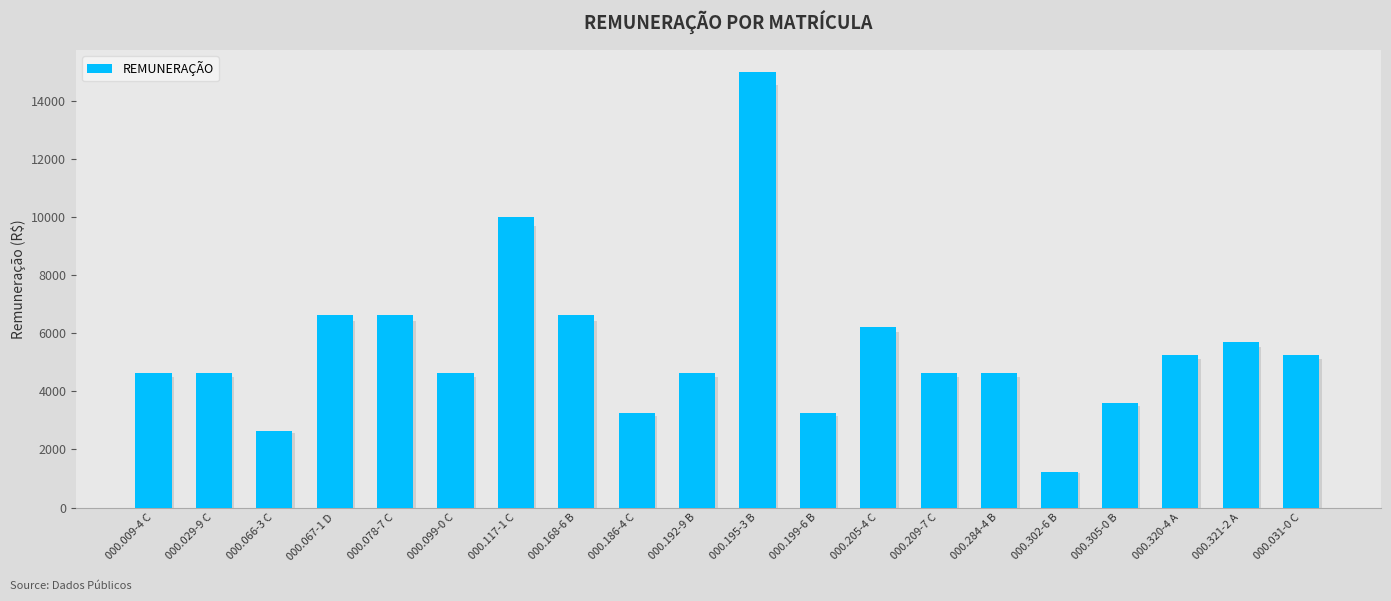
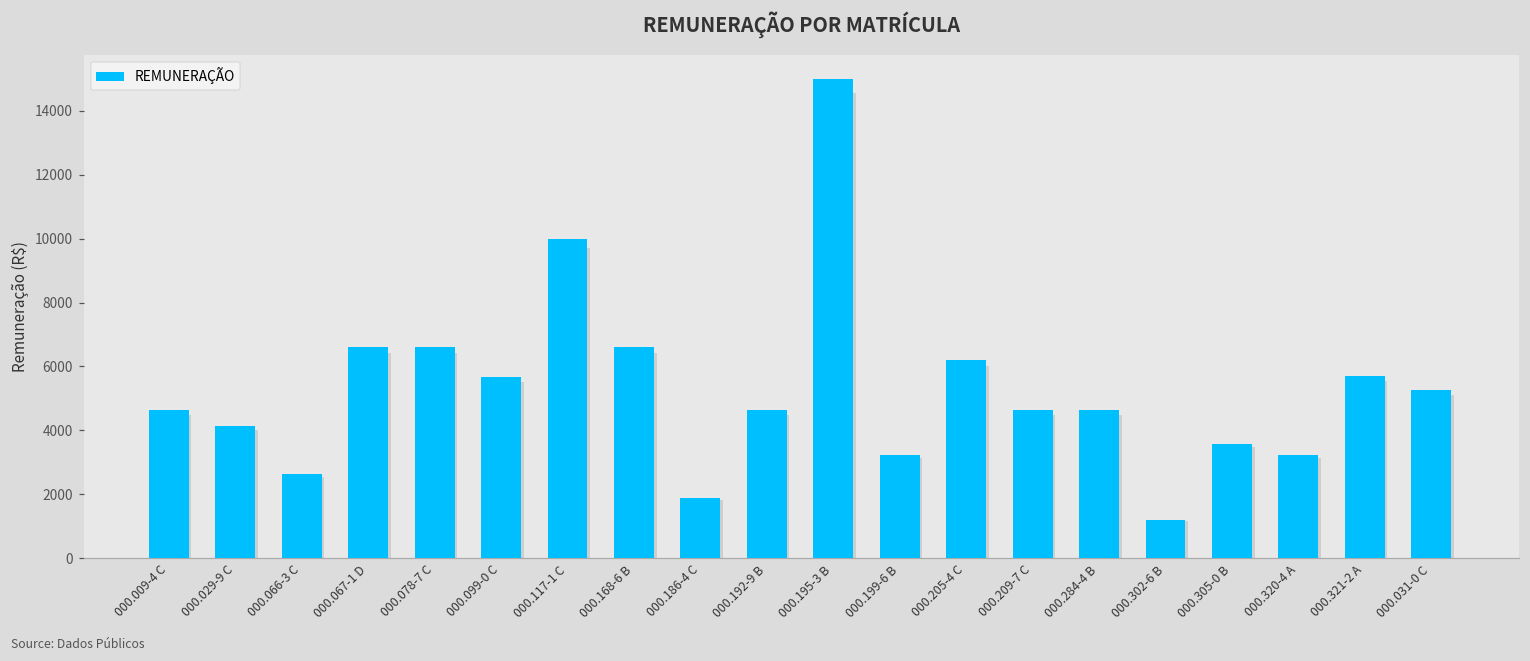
  {
    "000.009-4 C": 4600,
-   "000.029-9 C": 4600,
+   "000.029-9 C": 4100,
    "000.066-3 C": 2600,
    "000.067-1 D": 6600,
    "000.078-7 C": 6600,
-   "000.099-0 C": 4600,
+   "000.099-0 C": 5700,
    "000.117-1 C": 10000,
    "000.168-6 B": 6600,
-   "000.186-4 C": 3200,
+   "000.186-4 C": 1900,
    "000.192-9 B": 4600,
    "000.195-3 B": 15000,
    "000.199-6 B": 3200,
    "000.205-4 C": 6200,
    "000.209-7 C": 4600,
    "000.284-4 B": 4600,
    "000.302-6 B": 1200,
    "000.305-0 B": 3600,
-   "000.320-4 A": 5300,
+   "000.320-4 A": 3200,
    "000.321-2 A": 5700,
    "000.031-0 C": 5300
  }
